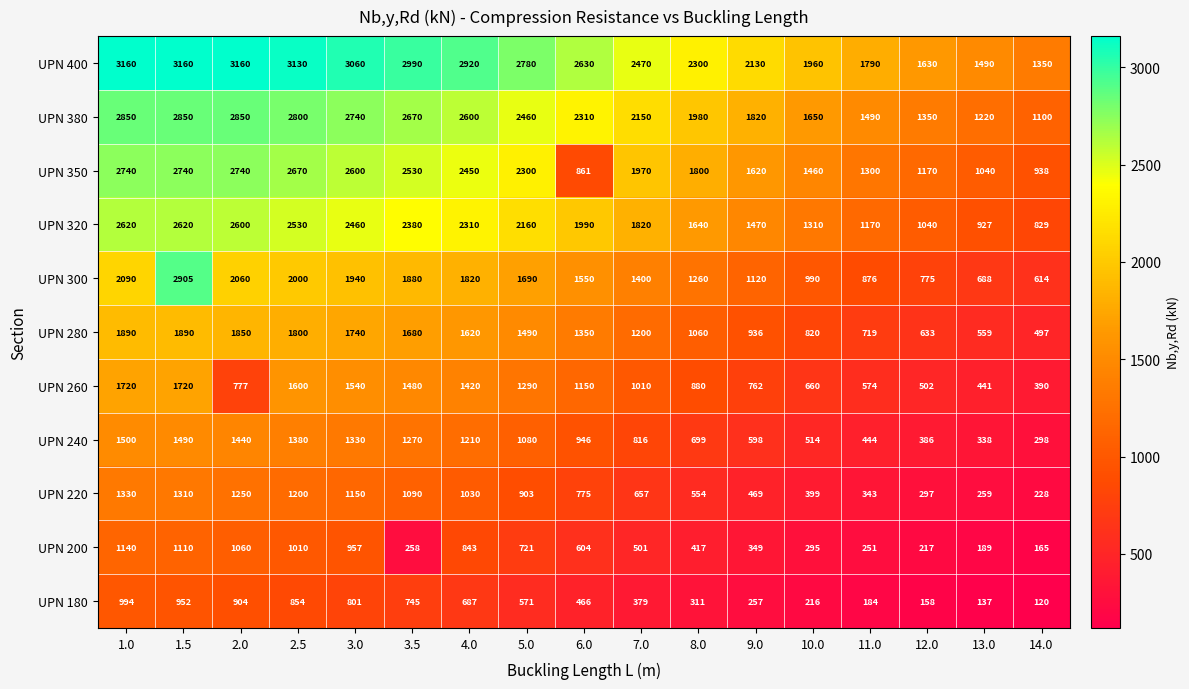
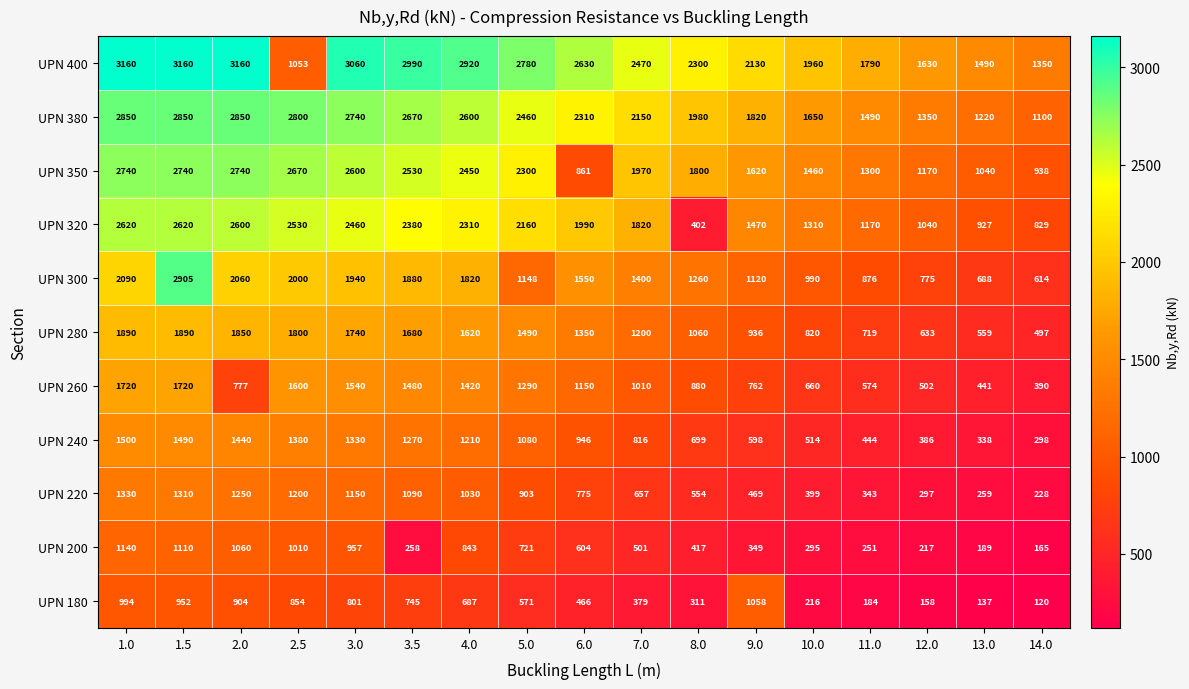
  {
    "UPN 400": {
      "1.0": 3160,
      "1.5": 3160,
      "2.0": 3160,
-     "2.5": 3130,
+     "2.5": 1053,
      "3.0": 3060,
      "3.5": 2990,
      "4.0": 2920,
      "5.0": 2780,
      "6.0": 2630,
      "7.0": 2470,
      "8.0": 2300,
      "9.0": 2130,
      "10.0": 1960,
      "11.0": 1790,
      "12.0": 1630,
      "13.0": 1490,
      "14.0": 1350
    },
    "UPN 380": {
      "1.0": 2850,
      "1.5": 2850,
      "2.0": 2850,
      "2.5": 2800,
      "3.0": 2740,
      "3.5": 2670,
      "4.0": 2600,
      "5.0": 2460,
      "6.0": 2310,
      "7.0": 2150,
      "8.0": 1980,
      "9.0": 1820,
      "10.0": 1650,
      "11.0": 1490,
      "12.0": 1350,
      "13.0": 1220,
      "14.0": 1100
    },
    "UPN 350": {
      "1.0": 2740,
      "1.5": 2740,
      "2.0": 2740,
      "2.5": 2670,
      "3.0": 2600,
      "3.5": 2530,
      "4.0": 2450,
      "5.0": 2300,
      "6.0": 861,
      "7.0": 1970,
      "8.0": 1800,
      "9.0": 1620,
      "10.0": 1460,
      "11.0": 1300,
      "12.0": 1170,
      "13.0": 1040,
      "14.0": 938
    },
    "UPN 320": {
      "1.0": 2620,
      "1.5": 2620,
      "2.0": 2600,
      "2.5": 2530,
      "3.0": 2460,
      "3.5": 2380,
      "4.0": 2310,
      "5.0": 2160,
      "6.0": 1990,
      "7.0": 1820,
-     "8.0": 1640,
+     "8.0": 402,
      "9.0": 1470,
      "10.0": 1310,
      "11.0": 1170,
      "12.0": 1040,
      "13.0": 927,
      "14.0": 829
    },
    "UPN 300": {
      "1.0": 2090,
      "1.5": 2905,
      "2.0": 2060,
      "2.5": 2000,
      "3.0": 1940,
      "3.5": 1880,
      "4.0": 1820,
-     "5.0": 1690,
+     "5.0": 1148,
      "6.0": 1550,
      "7.0": 1400,
      "8.0": 1260,
      "9.0": 1120,
      "10.0": 990,
      "11.0": 876,
      "12.0": 775,
      "13.0": 688,
      "14.0": 614
    },
    "UPN 280": {
      "1.0": 1890,
      "1.5": 1890,
      "2.0": 1850,
      "2.5": 1800,
      "3.0": 1740,
      "3.5": 1680,
      "4.0": 1620,
      "5.0": 1490,
      "6.0": 1350,
      "7.0": 1200,
      "8.0": 1060,
      "9.0": 936,
      "10.0": 820,
      "11.0": 719,
      "12.0": 633,
      "13.0": 559,
      "14.0": 497
    },
    "UPN 260": {
      "1.0": 1720,
      "1.5": 1720,
      "2.0": 777,
      "2.5": 1600,
      "3.0": 1540,
      "3.5": 1480,
      "4.0": 1420,
      "5.0": 1290,
      "6.0": 1150,
      "7.0": 1010,
      "8.0": 880,
      "9.0": 762,
      "10.0": 660,
      "11.0": 574,
      "12.0": 502,
      "13.0": 441,
      "14.0": 390
    },
    "UPN 240": {
      "1.0": 1500,
      "1.5": 1490,
      "2.0": 1440,
      "2.5": 1380,
      "3.0": 1330,
      "3.5": 1270,
      "4.0": 1210,
      "5.0": 1080,
      "6.0": 946,
      "7.0": 816,
      "8.0": 699,
      "9.0": 598,
      "10.0": 514,
      "11.0": 444,
      "12.0": 386,
      "13.0": 338,
      "14.0": 298
    },
    "UPN 220": {
      "1.0": 1330,
      "1.5": 1310,
      "2.0": 1250,
      "2.5": 1200,
      "3.0": 1150,
      "3.5": 1090,
      "4.0": 1030,
      "5.0": 903,
      "6.0": 775,
      "7.0": 657,
      "8.0": 554,
      "9.0": 469,
      "10.0": 399,
      "11.0": 343,
      "12.0": 297,
      "13.0": 259,
      "14.0": 228
    },
    "UPN 200": {
      "1.0": 1140,
      "1.5": 1110,
      "2.0": 1060,
      "2.5": 1010,
      "3.0": 957,
      "3.5": 258,
      "4.0": 843,
      "5.0": 721,
      "6.0": 604,
      "7.0": 501,
      "8.0": 417,
      "9.0": 349,
      "10.0": 295,
      "11.0": 251,
      "12.0": 217,
      "13.0": 189,
      "14.0": 165
    },
    "UPN 180": {
      "1.0": 994,
      "1.5": 952,
      "2.0": 904,
      "2.5": 854,
      "3.0": 801,
      "3.5": 745,
      "4.0": 687,
      "5.0": 571,
      "6.0": 466,
      "7.0": 379,
      "8.0": 311,
-     "9.0": 257,
+     "9.0": 1058,
      "10.0": 216,
      "11.0": 184,
      "12.0": 158,
      "13.0": 137,
      "14.0": 120
    }
  }
